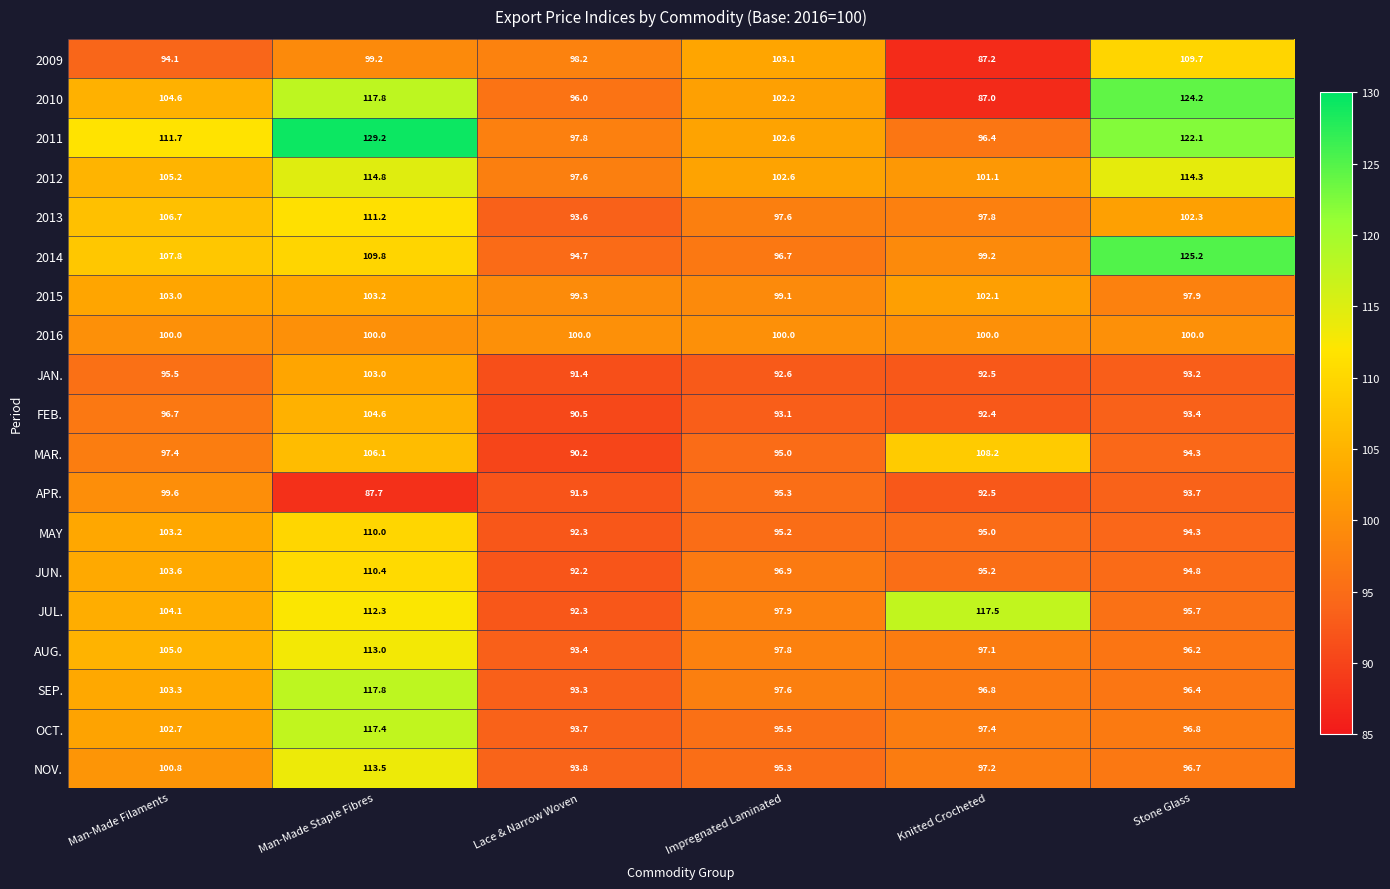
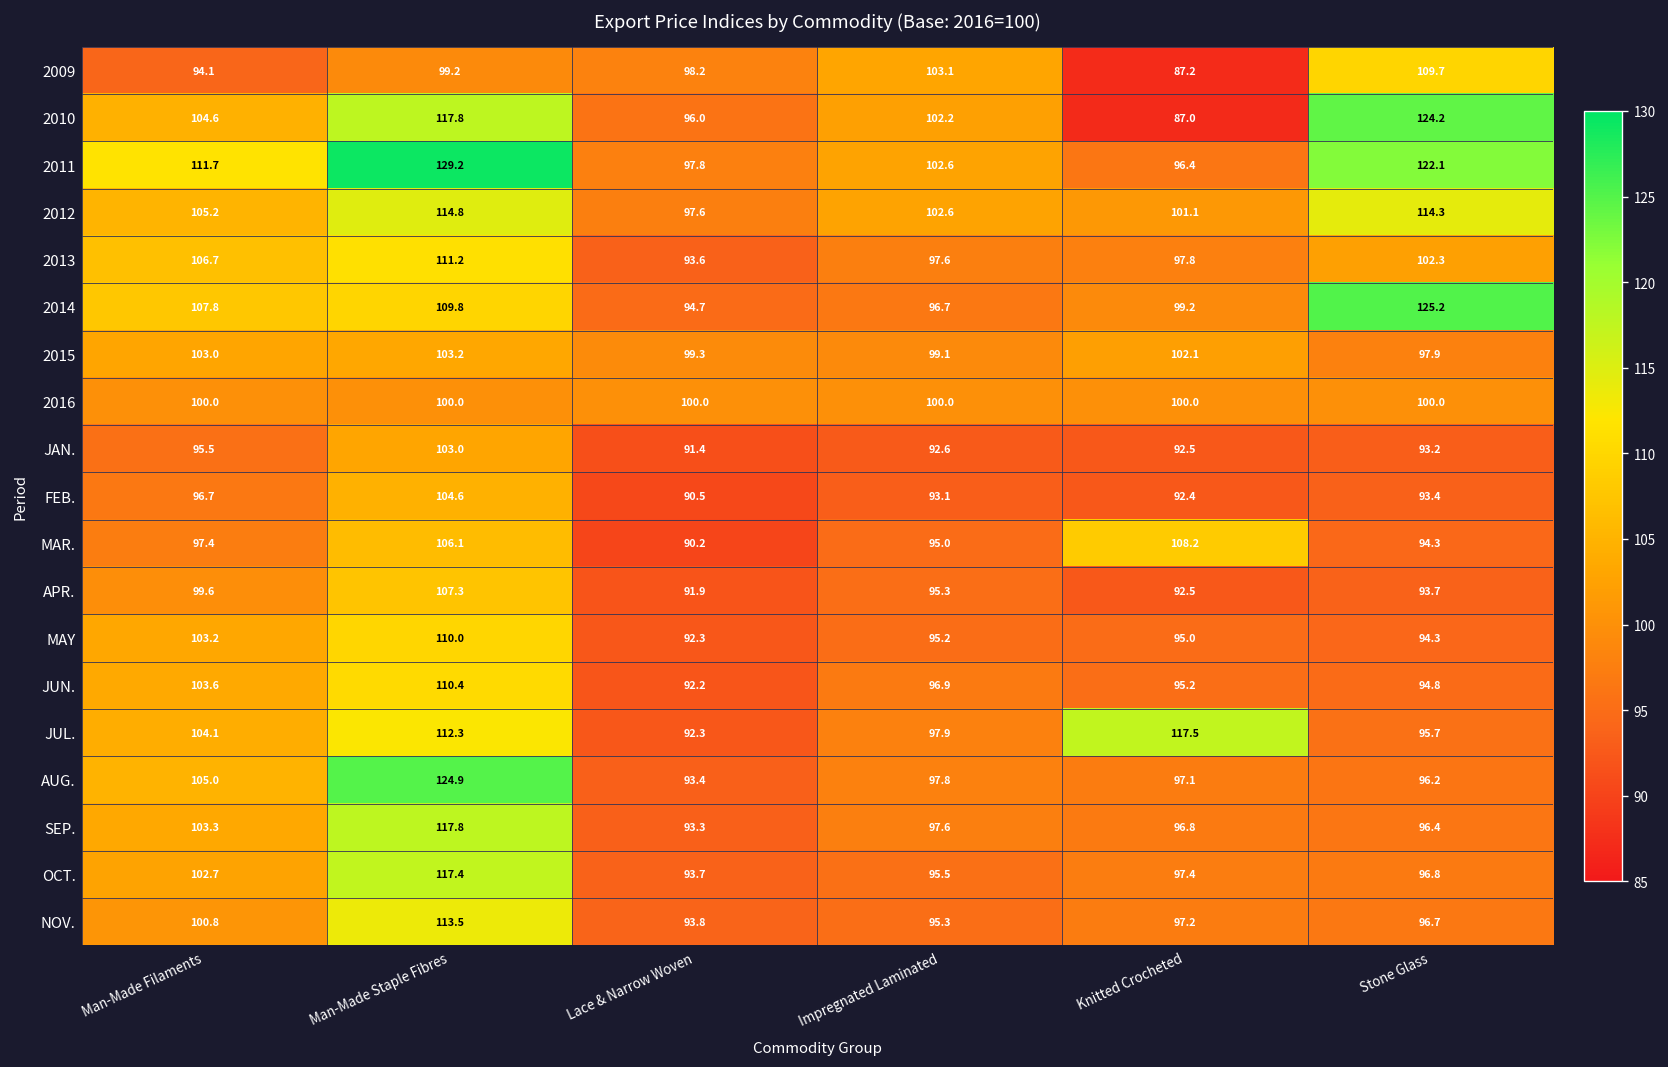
  {
    "2009": {
      "Man-Made Filaments": 94.1,
      "Man-Made Staple Fibres": 99.2,
      "Lace & Narrow Woven": 98.2,
      "Impregnated Laminated": 103.1,
      "Knitted Crocheted": 87.2,
      "Stone Glass": 109.7
    },
    "2010": {
      "Man-Made Filaments": 104.6,
      "Man-Made Staple Fibres": 117.8,
      "Lace & Narrow Woven": 96.0,
      "Impregnated Laminated": 102.2,
      "Knitted Crocheted": 87.0,
      "Stone Glass": 124.2
    },
    "2011": {
      "Man-Made Filaments": 111.7,
      "Man-Made Staple Fibres": 129.2,
      "Lace & Narrow Woven": 97.8,
      "Impregnated Laminated": 102.6,
      "Knitted Crocheted": 96.4,
      "Stone Glass": 122.1
    },
    "2012": {
      "Man-Made Filaments": 105.2,
      "Man-Made Staple Fibres": 114.8,
      "Lace & Narrow Woven": 97.6,
      "Impregnated Laminated": 102.6,
      "Knitted Crocheted": 101.1,
      "Stone Glass": 114.3
    },
    "2013": {
      "Man-Made Filaments": 106.7,
      "Man-Made Staple Fibres": 111.2,
      "Lace & Narrow Woven": 93.6,
      "Impregnated Laminated": 97.6,
      "Knitted Crocheted": 97.8,
      "Stone Glass": 102.3
    },
    "2014": {
      "Man-Made Filaments": 107.8,
      "Man-Made Staple Fibres": 109.8,
      "Lace & Narrow Woven": 94.7,
      "Impregnated Laminated": 96.7,
      "Knitted Crocheted": 99.2,
      "Stone Glass": 125.2
    },
    "2015": {
      "Man-Made Filaments": 103.0,
      "Man-Made Staple Fibres": 103.2,
      "Lace & Narrow Woven": 99.3,
      "Impregnated Laminated": 99.1,
      "Knitted Crocheted": 102.1,
      "Stone Glass": 97.9
    },
    "2016": {
      "Man-Made Filaments": 100.0,
      "Man-Made Staple Fibres": 100.0,
      "Lace & Narrow Woven": 100.0,
      "Impregnated Laminated": 100.0,
      "Knitted Crocheted": 100.0,
      "Stone Glass": 100.0
    },
    "JAN.": {
      "Man-Made Filaments": 95.5,
      "Man-Made Staple Fibres": 103.0,
      "Lace & Narrow Woven": 91.4,
      "Impregnated Laminated": 92.6,
      "Knitted Crocheted": 92.5,
      "Stone Glass": 93.2
    },
    "FEB.": {
      "Man-Made Filaments": 96.7,
      "Man-Made Staple Fibres": 104.6,
      "Lace & Narrow Woven": 90.5,
      "Impregnated Laminated": 93.1,
      "Knitted Crocheted": 92.4,
      "Stone Glass": 93.4
    },
    "MAR.": {
      "Man-Made Filaments": 97.4,
      "Man-Made Staple Fibres": 106.1,
      "Lace & Narrow Woven": 90.2,
      "Impregnated Laminated": 95.0,
      "Knitted Crocheted": 108.2,
      "Stone Glass": 94.3
    },
    "APR.": {
      "Man-Made Filaments": 99.6,
-     "Man-Made Staple Fibres": 87.7,
+     "Man-Made Staple Fibres": 107.3,
      "Lace & Narrow Woven": 91.9,
      "Impregnated Laminated": 95.3,
      "Knitted Crocheted": 92.5,
      "Stone Glass": 93.7
    },
    "MAY": {
      "Man-Made Filaments": 103.2,
      "Man-Made Staple Fibres": 110.0,
      "Lace & Narrow Woven": 92.3,
      "Impregnated Laminated": 95.2,
      "Knitted Crocheted": 95.0,
      "Stone Glass": 94.3
    },
    "JUN.": {
      "Man-Made Filaments": 103.6,
      "Man-Made Staple Fibres": 110.4,
      "Lace & Narrow Woven": 92.2,
      "Impregnated Laminated": 96.9,
      "Knitted Crocheted": 95.2,
      "Stone Glass": 94.8
    },
    "JUL.": {
      "Man-Made Filaments": 104.1,
      "Man-Made Staple Fibres": 112.3,
      "Lace & Narrow Woven": 92.3,
      "Impregnated Laminated": 97.9,
      "Knitted Crocheted": 117.5,
      "Stone Glass": 95.7
    },
    "AUG.": {
      "Man-Made Filaments": 105.0,
-     "Man-Made Staple Fibres": 113.0,
+     "Man-Made Staple Fibres": 124.9,
      "Lace & Narrow Woven": 93.4,
      "Impregnated Laminated": 97.8,
      "Knitted Crocheted": 97.1,
      "Stone Glass": 96.2
    },
    "SEP.": {
      "Man-Made Filaments": 103.3,
      "Man-Made Staple Fibres": 117.8,
      "Lace & Narrow Woven": 93.3,
      "Impregnated Laminated": 97.6,
      "Knitted Crocheted": 96.8,
      "Stone Glass": 96.4
    },
    "OCT.": {
      "Man-Made Filaments": 102.7,
      "Man-Made Staple Fibres": 117.4,
      "Lace & Narrow Woven": 93.7,
      "Impregnated Laminated": 95.5,
      "Knitted Crocheted": 97.4,
      "Stone Glass": 96.8
    },
    "NOV.": {
      "Man-Made Filaments": 100.8,
      "Man-Made Staple Fibres": 113.5,
      "Lace & Narrow Woven": 93.8,
      "Impregnated Laminated": 95.3,
      "Knitted Crocheted": 97.2,
      "Stone Glass": 96.7
    }
  }
